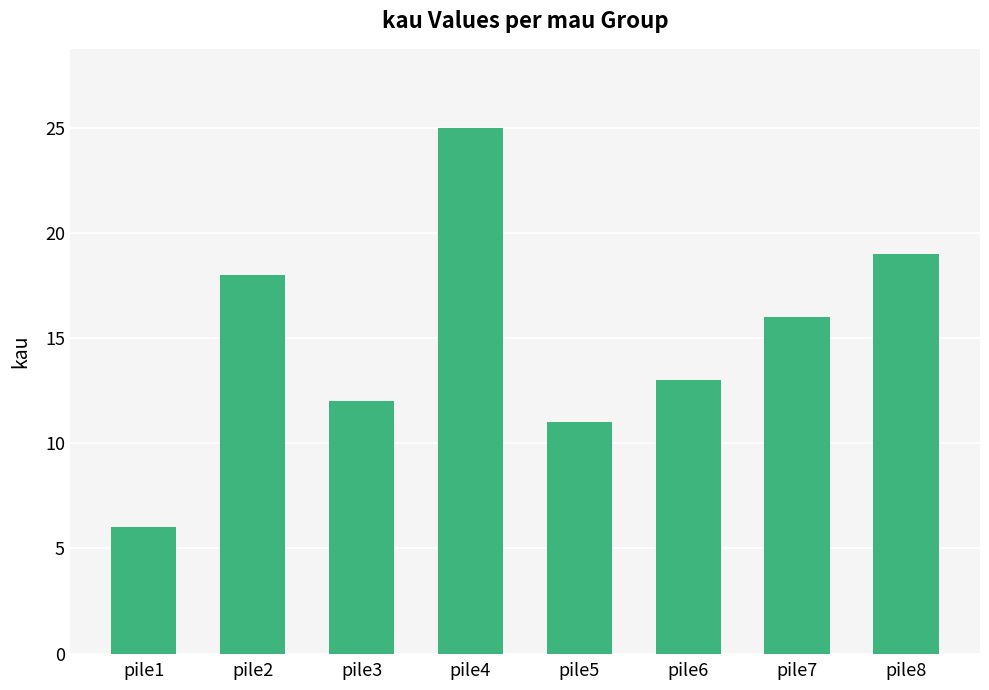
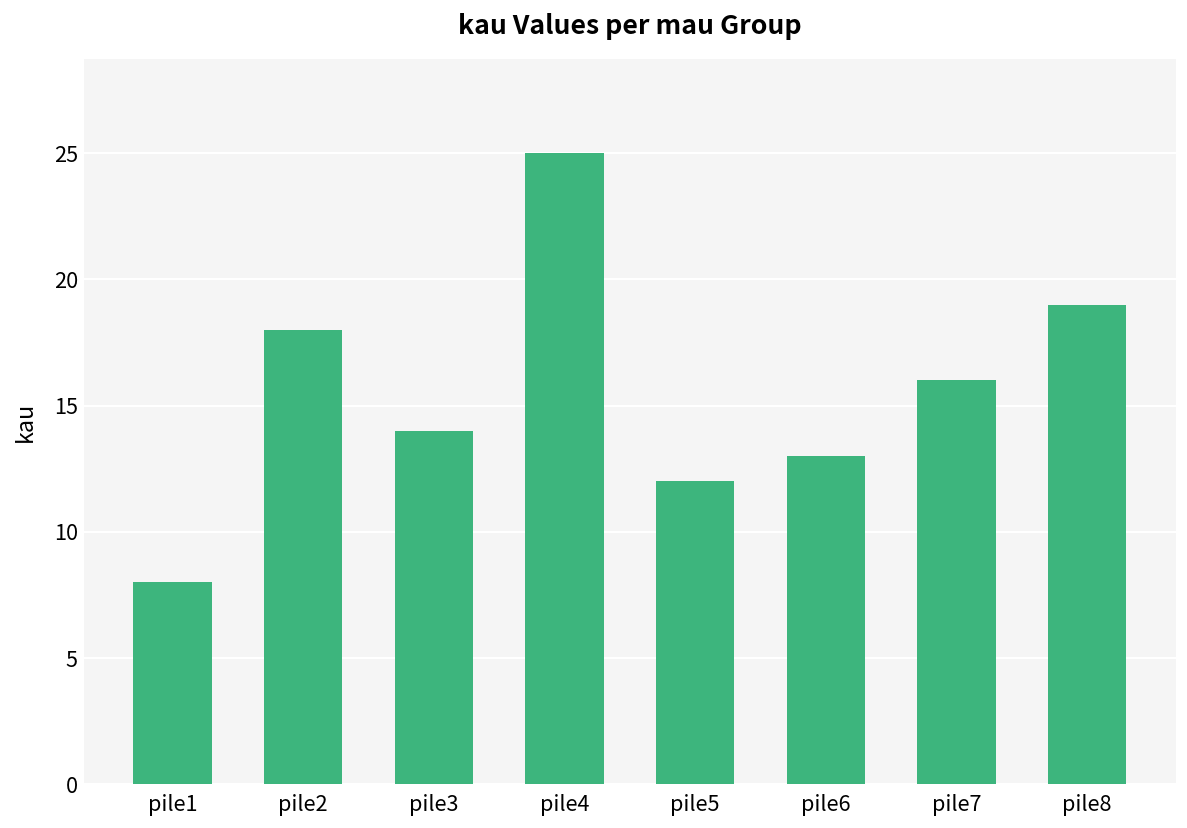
  {
-   "pile1": 6,
+   "pile1": 8,
    "pile2": 18,
-   "pile3": 12,
+   "pile3": 14,
    "pile4": 25,
-   "pile5": 11,
+   "pile5": 12,
    "pile6": 13,
    "pile7": 16,
    "pile8": 19
  }
